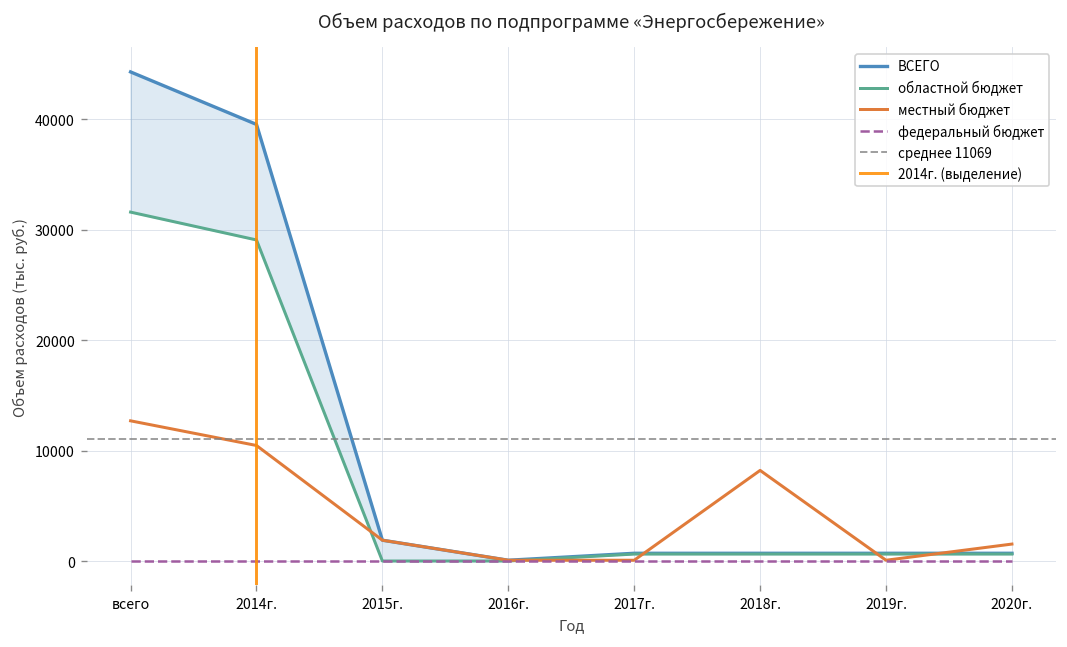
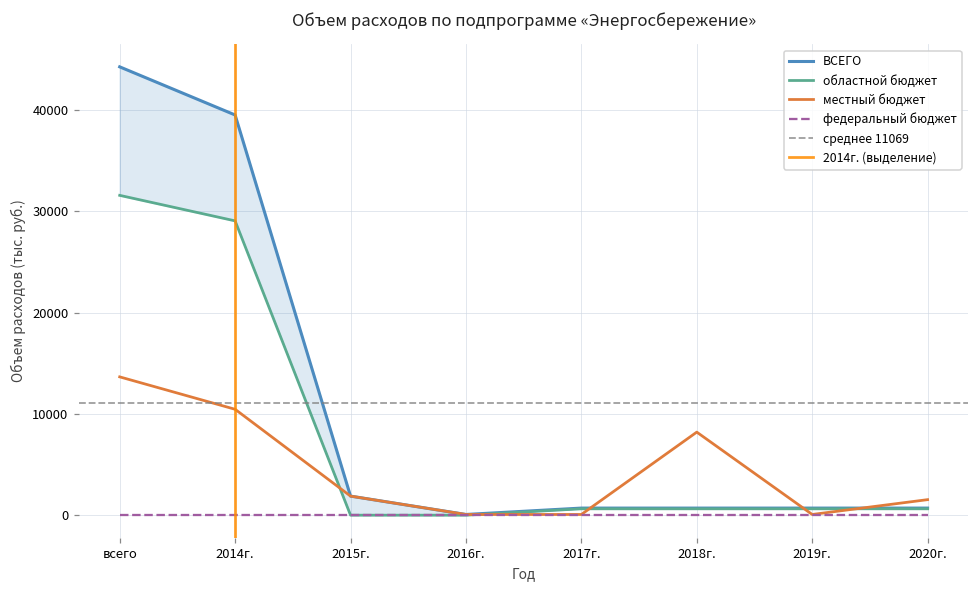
  {
    "местный бюджет": {
-     "всего": 13000,
+     "всего": 14000,
      "2014г.": 10000,
      "2018г.": 8000,
      "2020г.": 2000
    },
    "федеральный бюджет": {
      "всего": 0,
      "2014г.": 0,
      "2018г.": 0,
      "2020г.": 0
    }
  }
